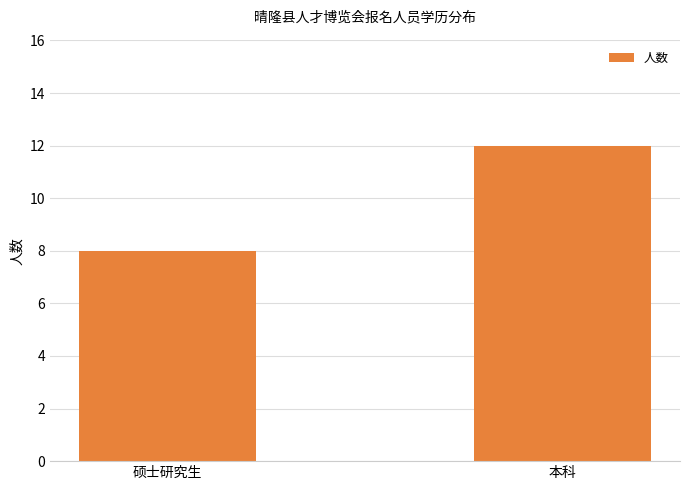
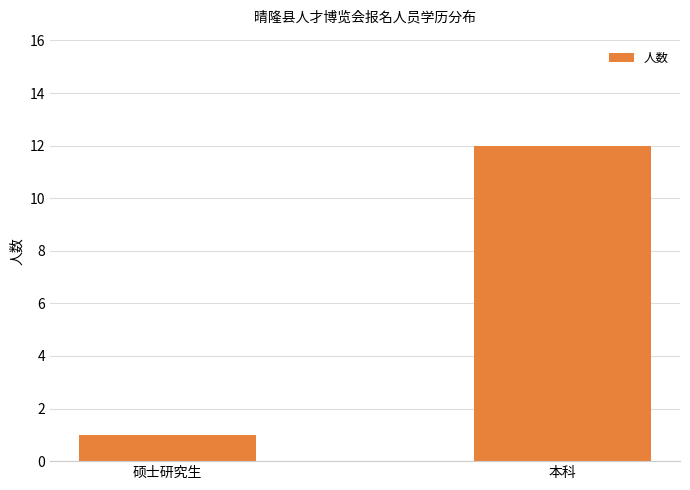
  {
-   "硕士研究生": 8,
+   "硕士研究生": 1,
    "本科": 12
  }
